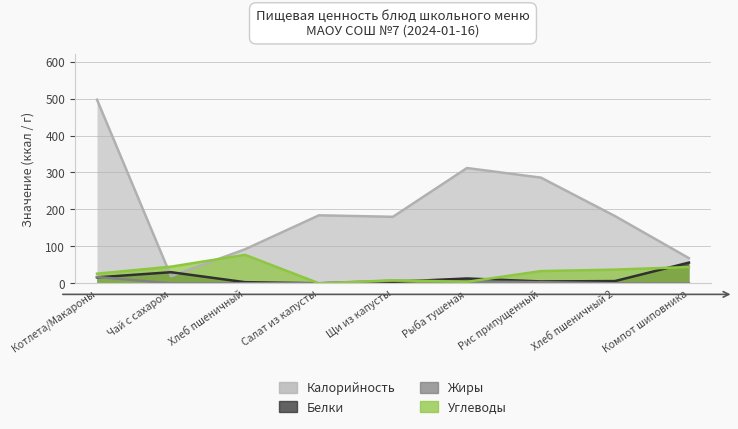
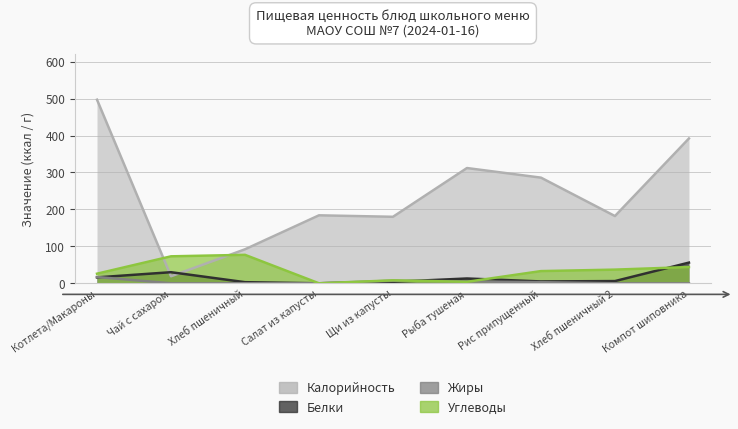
  {
    "Калорийность": {
      "Котлета/Макароны": 500,
      "Чай с сахаром": 20,
      "Хлеб пшеничный": 90,
      "Салат из капусты": 180,
      "Щи из капусты": 180,
      "Рыба тушеная": 310,
      "Рис припущенный": 290,
      "Хлеб пшеничный 2": 180,
-     "Компот шиповника": 70
+     "Компот шиповника": 390
    },
    "Белки": {
      "Чай с сахаром": 30,
      "Рыба тушеная": 10,
      "Компот шиповника": 60
    },
    "Жиры": {
      "Чай с сахаром": 0,
      "Компот шиповника": 0
    },
    "Углеводы": {
      "Котлета/Макароны": 30,
-     "Чай с сахаром": 50,
+     "Чай с сахаром": 70,
      "Хлеб пшеничный": 80,
      "Рис припущенный": 30,
      "Хлеб пшеничный 2": 40,
      "Компот шиповника": 40
    }
  }
